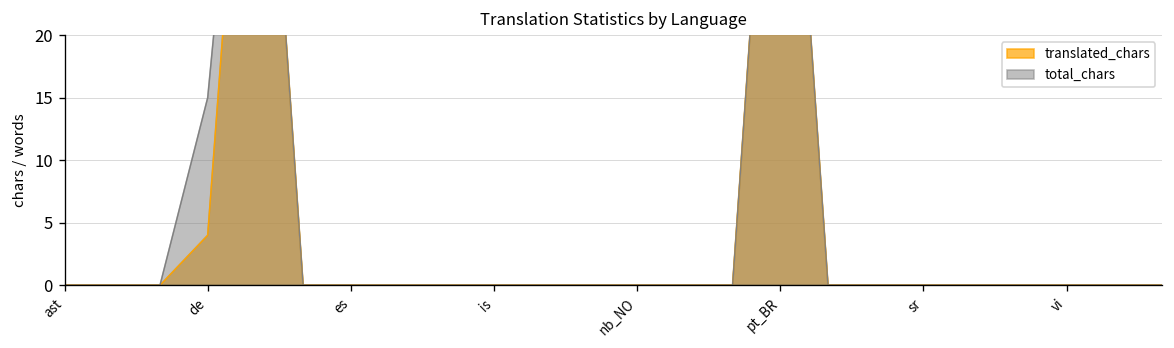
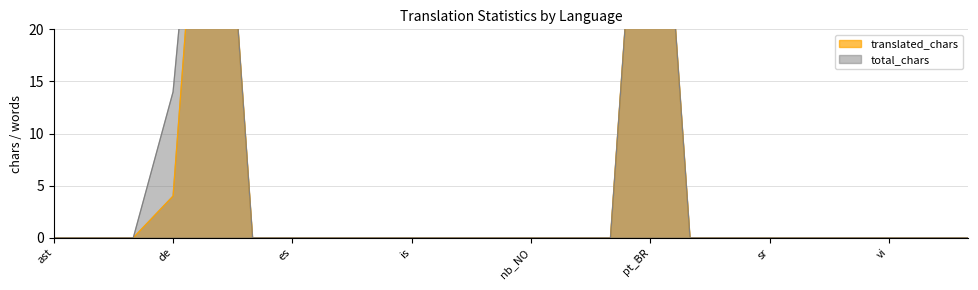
  {
    "translated_chars": {
      "de": 4
    },
    "total_chars": {
-     "de": 15
+     "de": 14
    }
  }
